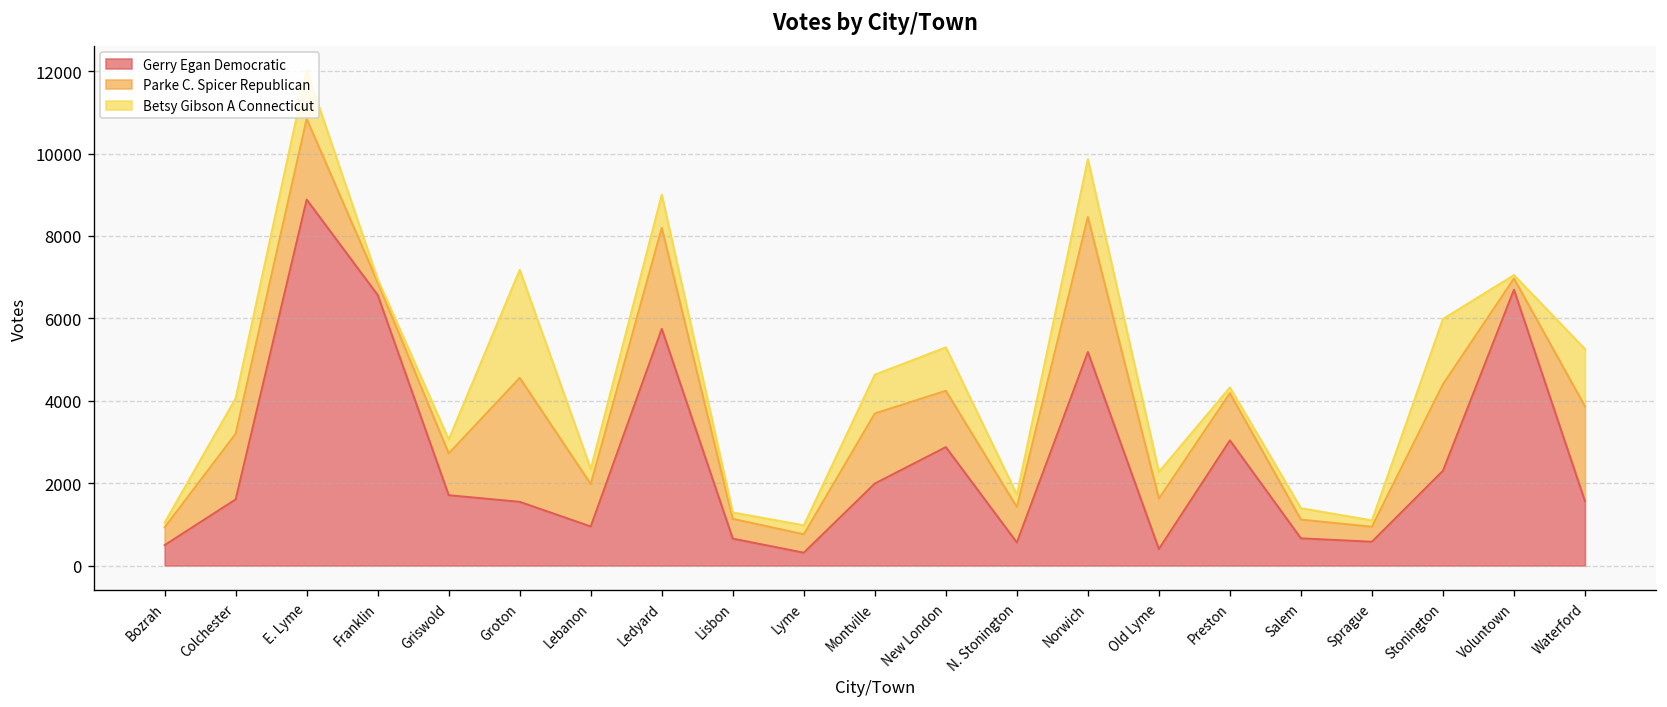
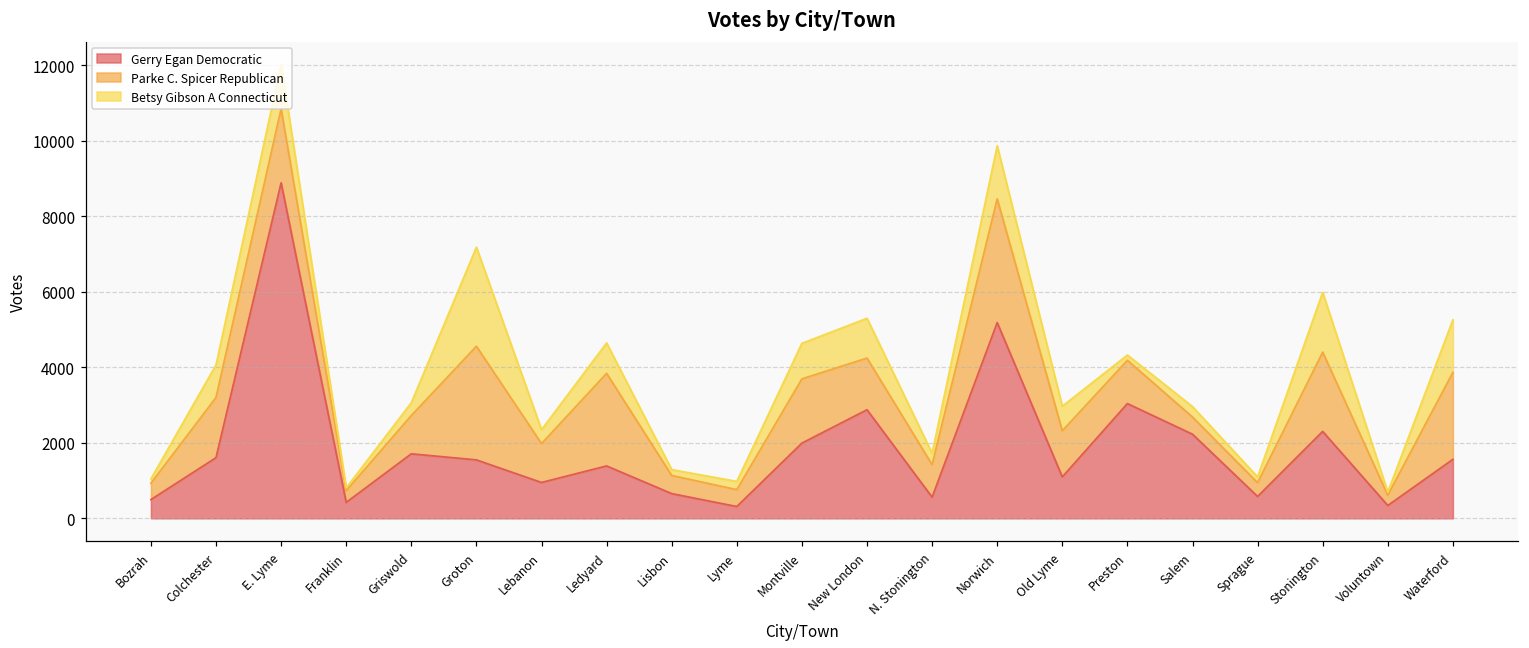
  {
    "Gerry Egan Democratic": {
      "Bozrah": 500,
      "Colchester": 1600,
      "E. Lyme": 8900,
-     "Franklin": 6600,
+     "Franklin": 400,
      "Griswold": 1700,
      "Groton": 1500,
      "Lebanon": 900,
-     "Ledyard": 5700,
+     "Ledyard": 1400,
      "Lisbon": 700,
      "Lyme": 300,
      "Montville": 2000,
      "New London": 2900,
      "N. Stonington": 600,
      "Norwich": 5200,
-     "Old Lyme": 400,
+     "Old Lyme": 1100,
      "Preston": 3000,
-     "Salem": 700,
+     "Salem": 2200,
      "Sprague": 600,
      "Stonington": 2300,
-     "Voluntown": 6700,
+     "Voluntown": 300,
      "Waterford": 1600
    }
  }
